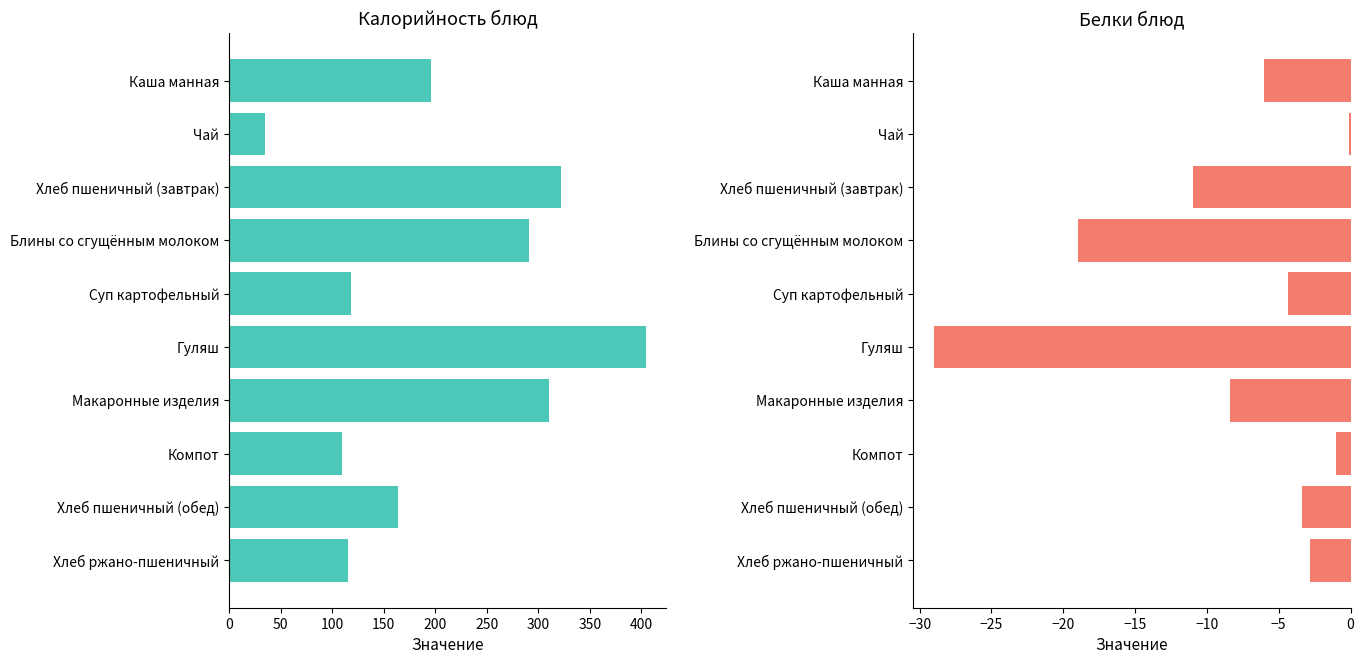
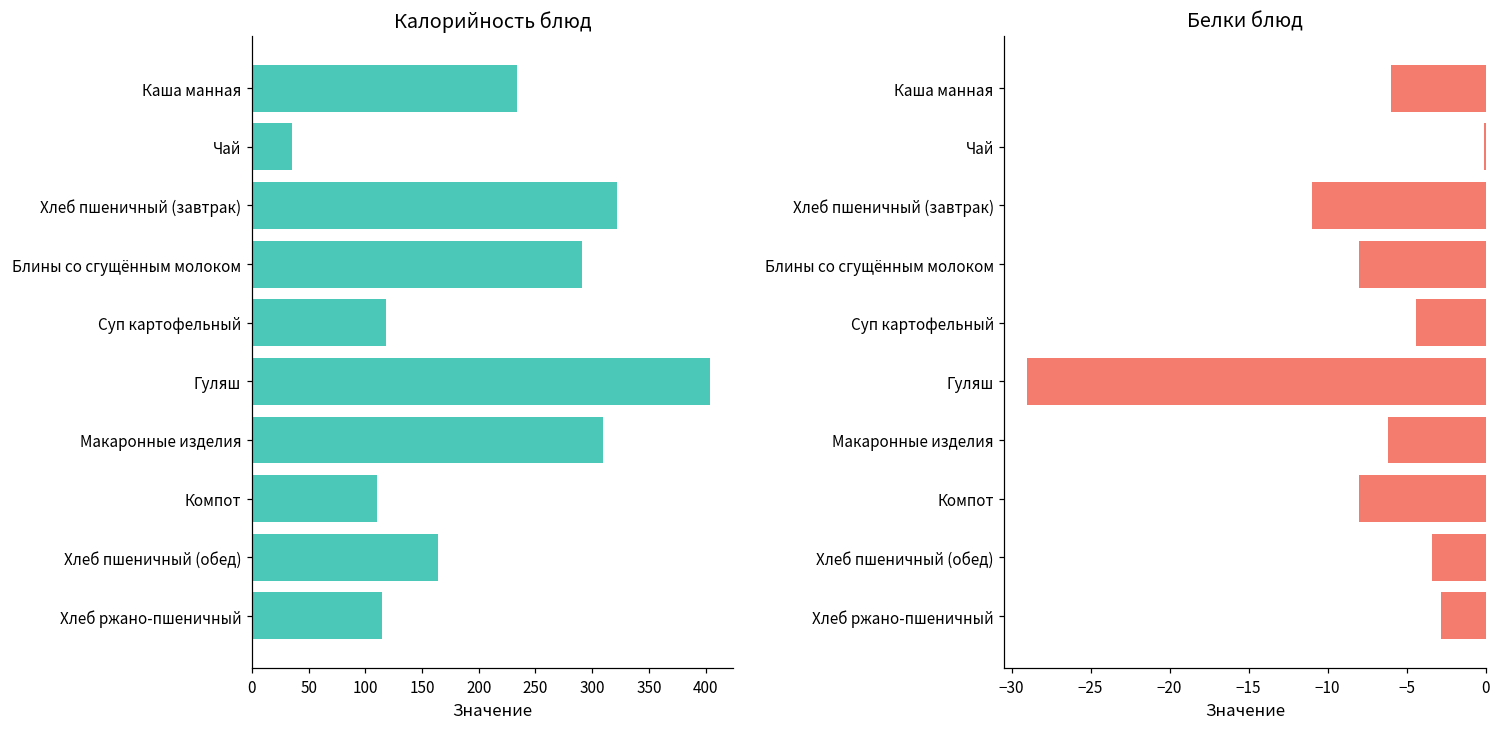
  {
    "Калорийность блюд": {
-     "Каша манная": 196,
+     "Каша манная": 234,
      "Чай": 35,
      "Хлеб пшеничный (завтрак)": 322,
      "Блины со сгущённым молоком": 291,
      "Суп картофельный": 119,
      "Гуляш": 404,
      "Макаронные изделия": 310,
      "Компот": 110,
      "Хлеб пшеничный (обед)": 164,
      "Хлеб ржано-пшеничный": 115
    },
    "Белки блюд": {
      "Каша манная": -6.0,
      "Хлеб пшеничный (завтрак)": -11.0,
-     "Блины со сгущённым молоком": -19.0,
+     "Блины со сгущённым молоком": -8.0,
      "Суп картофельный": -4.4,
      "Гуляш": -29.0,
-     "Макаронные изделия": -8.4,
-     "Компот": -1.0,
+     "Макаронные изделия": -6.2,
+     "Компот": -8.0,
      "Хлеб пшеничный (обед)": -3.4,
      "Хлеб ржано-пшеничный": -2.8
    }
  }
